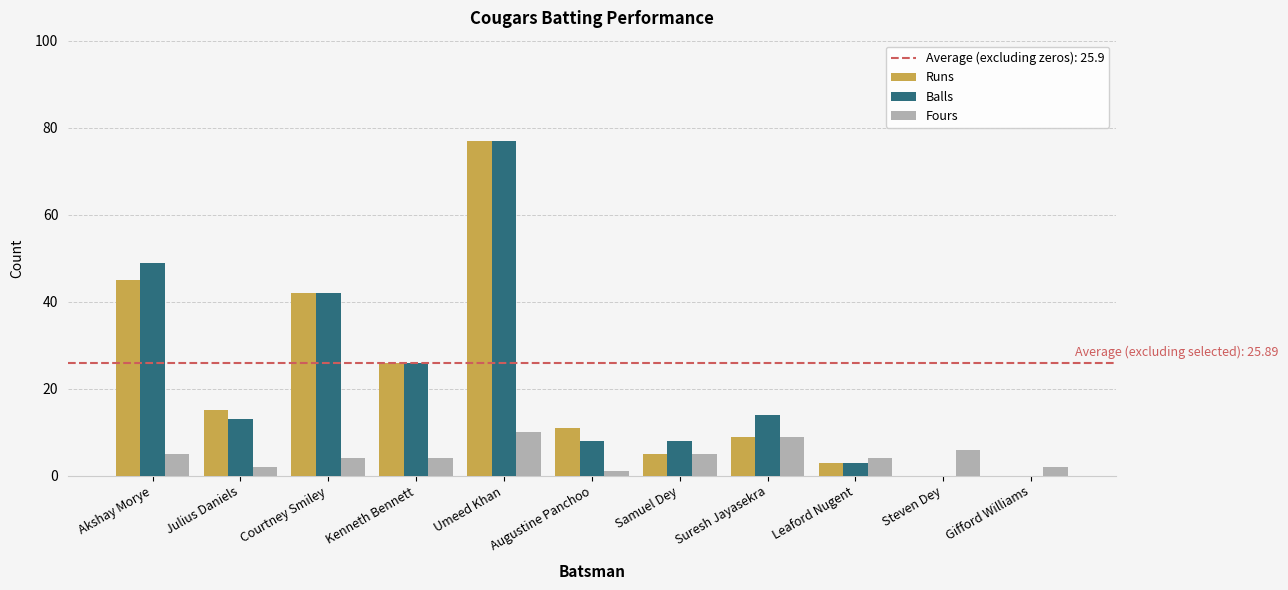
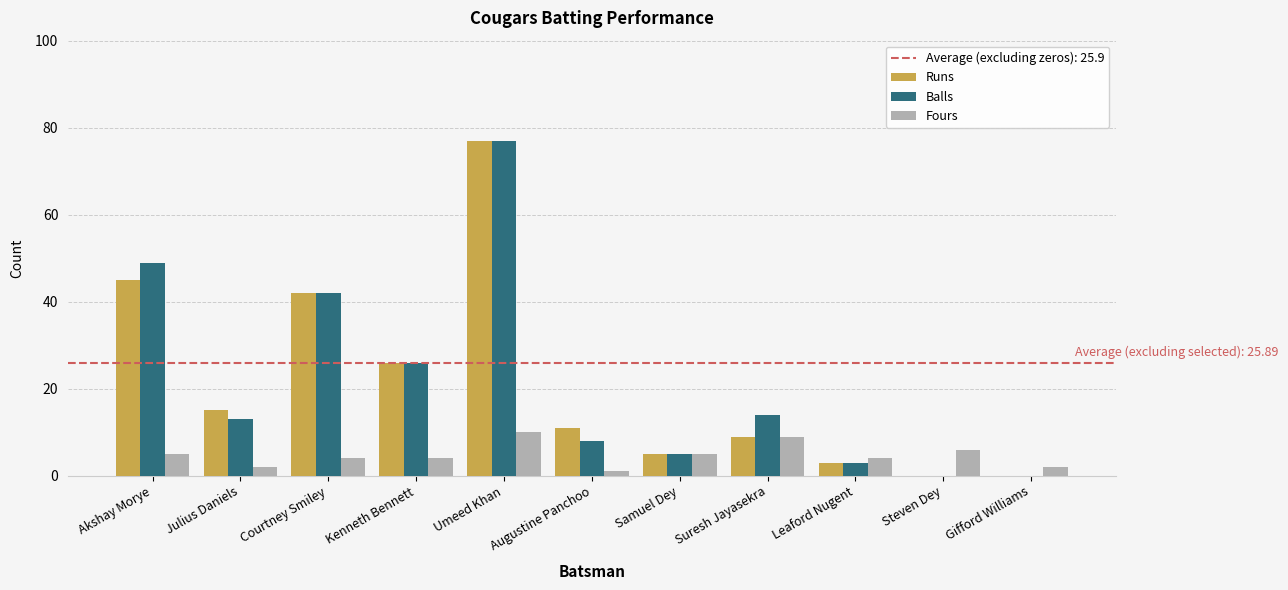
  {
    "Runs": {
      "Akshay Morye": 45,
      "Julius Daniels": 15,
      "Courtney Smiley": 42,
      "Kenneth Bennett": 26,
      "Umeed Khan": 77,
      "Augustine Panchoo": 11,
      "Samuel Dey": 5,
      "Suresh Jayasekra": 9,
      "Leaford Nugent": 3,
      "Steven Dey": 0,
      "Gifford Williams": 0
    },
    "Balls": {
      "Akshay Morye": 49,
      "Julius Daniels": 13,
      "Courtney Smiley": 42,
      "Kenneth Bennett": 26,
      "Umeed Khan": 77,
      "Augustine Panchoo": 8,
-     "Samuel Dey": 8,
+     "Samuel Dey": 5,
      "Suresh Jayasekra": 14,
      "Leaford Nugent": 3,
      "Steven Dey": 0,
      "Gifford Williams": 0
    },
    "Fours": {
      "Akshay Morye": 5,
      "Julius Daniels": 2,
      "Courtney Smiley": 4,
      "Kenneth Bennett": 4,
      "Umeed Khan": 10,
      "Augustine Panchoo": 1,
      "Samuel Dey": 5,
      "Suresh Jayasekra": 9,
      "Leaford Nugent": 4,
      "Steven Dey": 6,
      "Gifford Williams": 2
    }
  }
